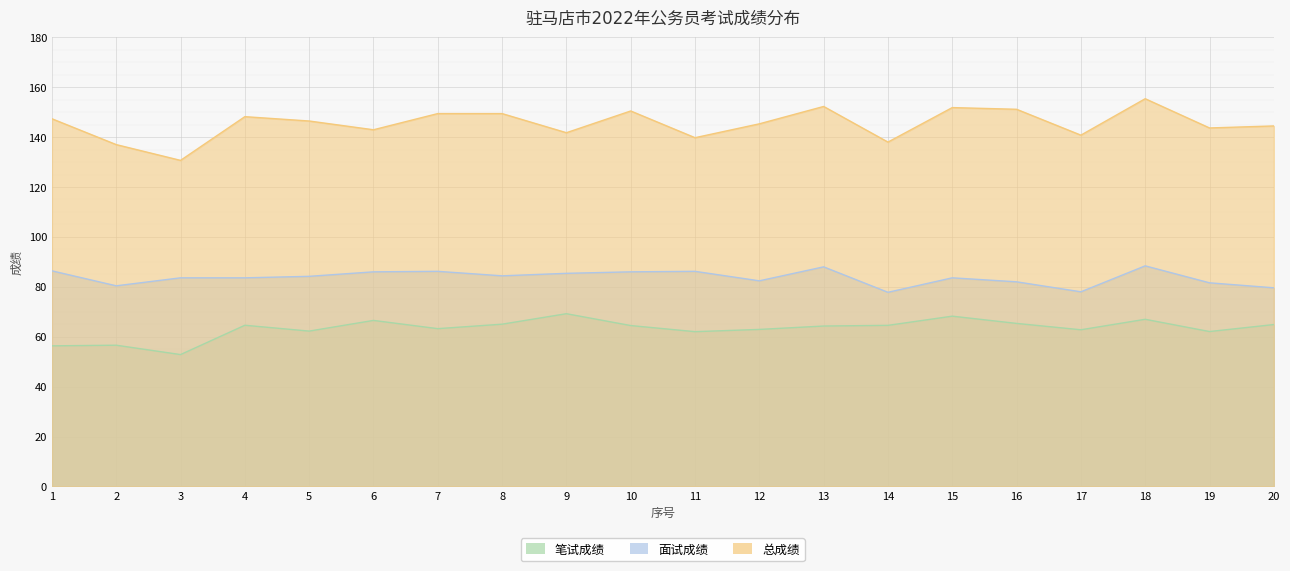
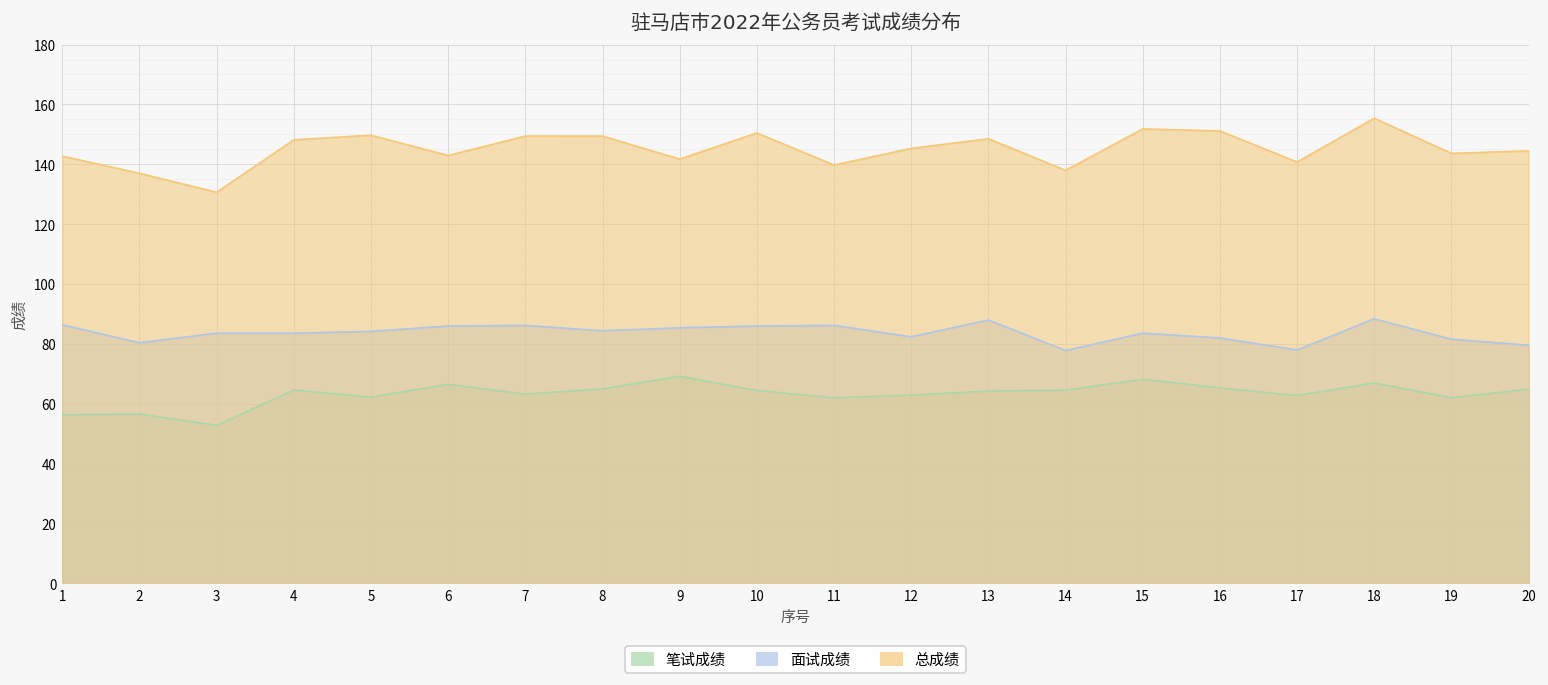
  {
    "总成绩": {
-     "1": 147,
+     "1": 143,
      "2": 137,
      "3": 131,
      "4": 148,
-     "5": 146,
+     "5": 150,
      "6": 143,
      "7": 149,
      "8": 149,
      "9": 142,
      "10": 150,
      "11": 140,
      "12": 145,
-     "13": 152,
+     "13": 149,
      "14": 138,
      "15": 152,
      "16": 151,
      "17": 141,
      "18": 155,
      "19": 144,
      "20": 144
    }
  }
